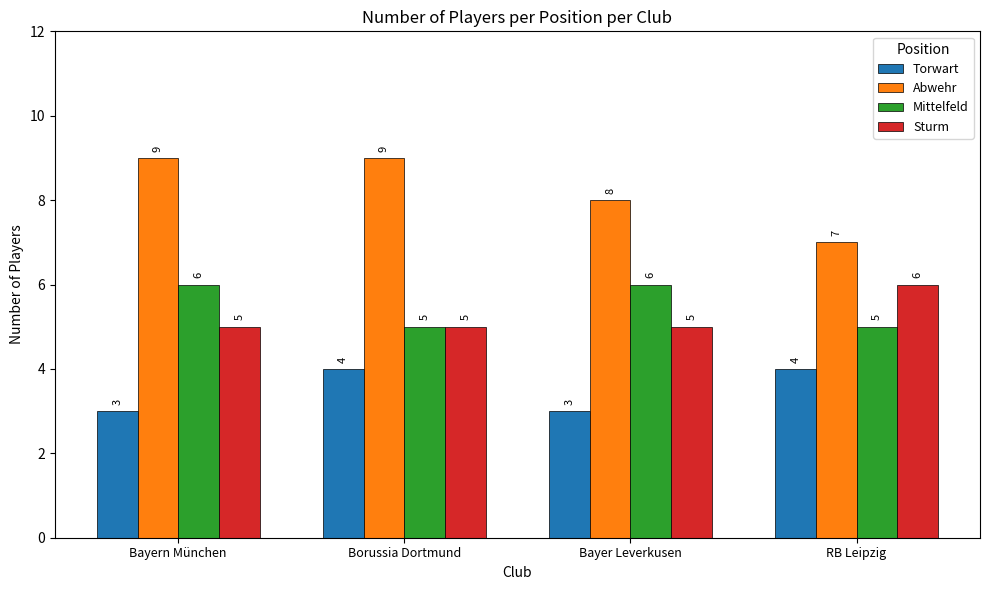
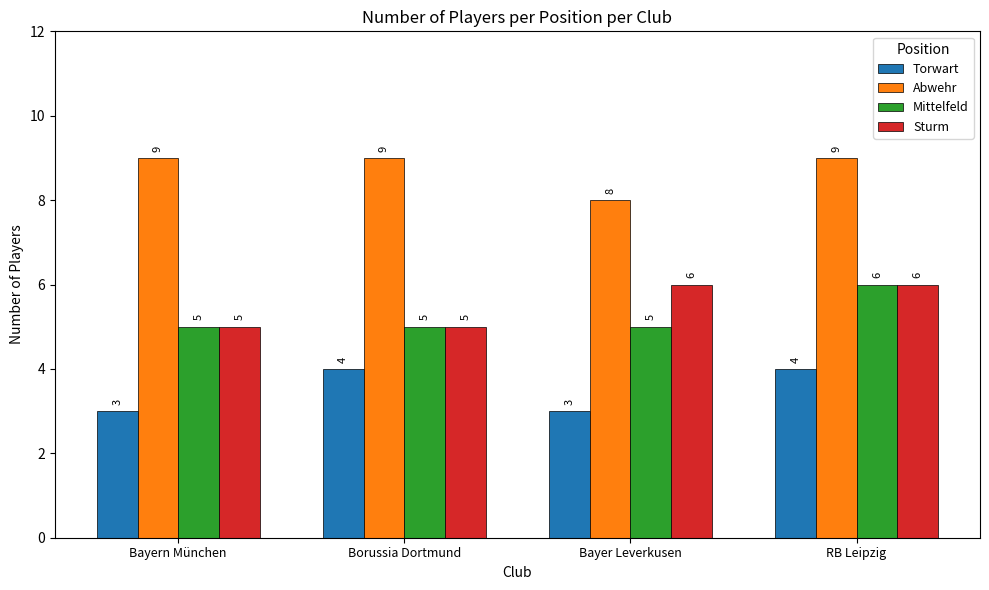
  {
    "Torwart": {
      "Bayern München": 3,
      "Borussia Dortmund": 4,
      "Bayer Leverkusen": 3,
      "RB Leipzig": 4
    },
    "Abwehr": {
      "Bayern München": 9,
      "Borussia Dortmund": 9,
      "Bayer Leverkusen": 8,
-     "RB Leipzig": 7
+     "RB Leipzig": 9
    },
    "Mittelfeld": {
-     "Bayern München": 6,
+     "Bayern München": 5,
      "Borussia Dortmund": 5,
-     "Bayer Leverkusen": 6,
-     "RB Leipzig": 5
+     "Bayer Leverkusen": 5,
+     "RB Leipzig": 6
    },
    "Sturm": {
      "Bayern München": 5,
      "Borussia Dortmund": 5,
-     "Bayer Leverkusen": 5,
+     "Bayer Leverkusen": 6,
      "RB Leipzig": 6
    }
  }
